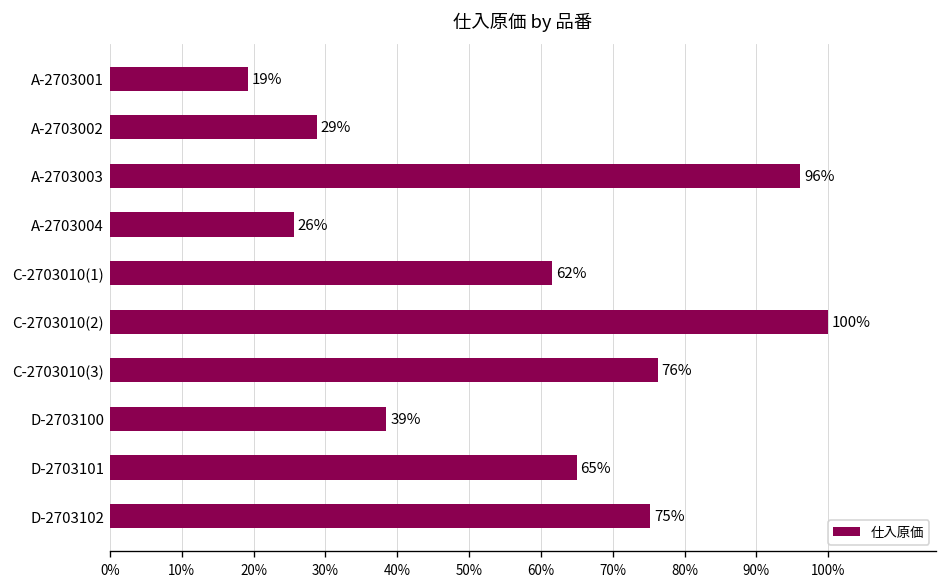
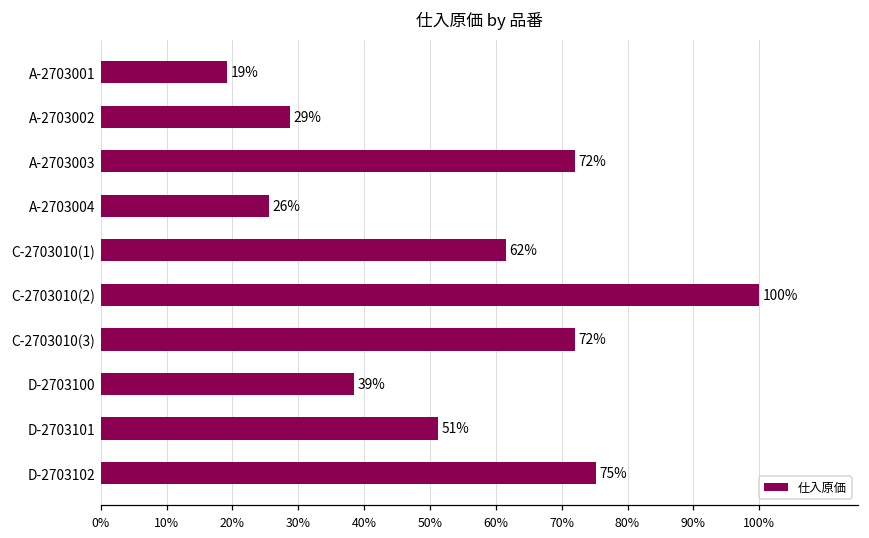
  {
    "A-2703001": "19%",
    "A-2703002": "29%",
-   "A-2703003": "96%",
+   "A-2703003": "72%",
    "A-2703004": "26%",
    "C-2703010(1)": "62%",
    "C-2703010(2)": "100%",
-   "C-2703010(3)": "76%",
+   "C-2703010(3)": "72%",
    "D-2703100": "39%",
-   "D-2703101": "65%",
+   "D-2703101": "51%",
    "D-2703102": "75%"
  }
